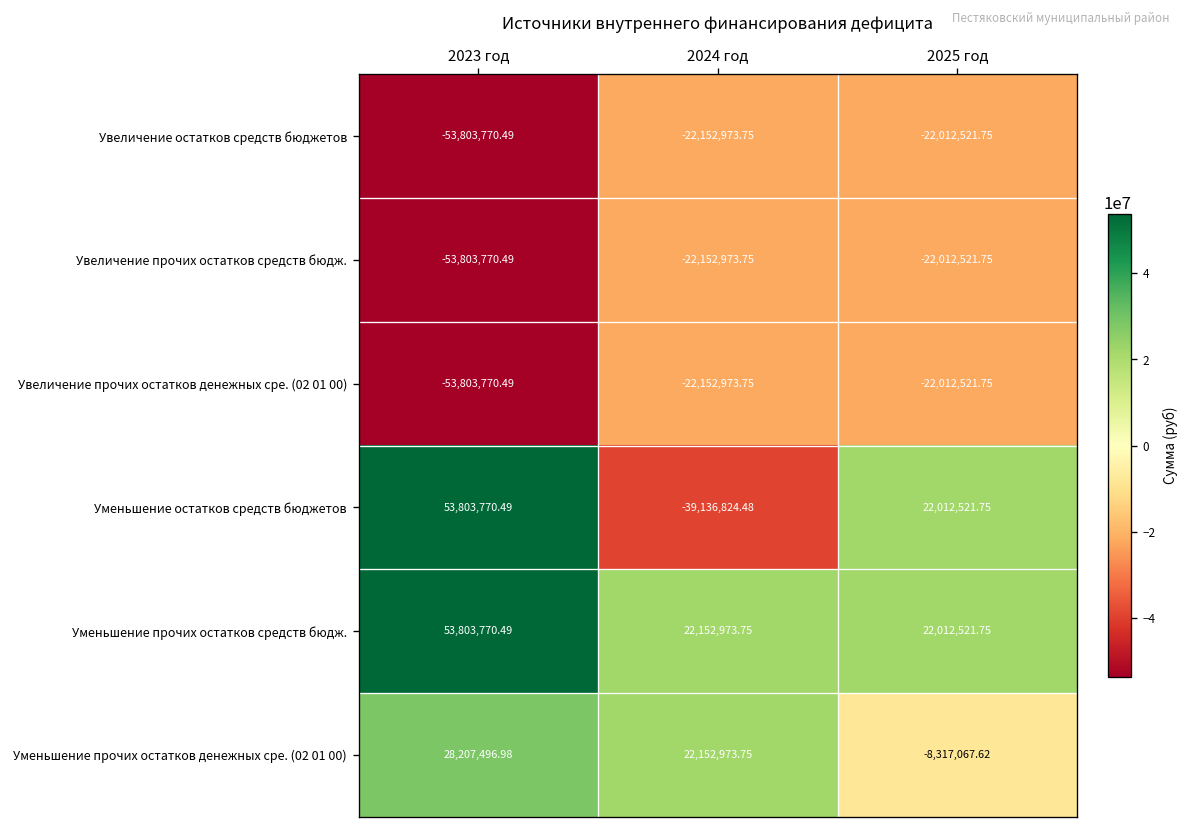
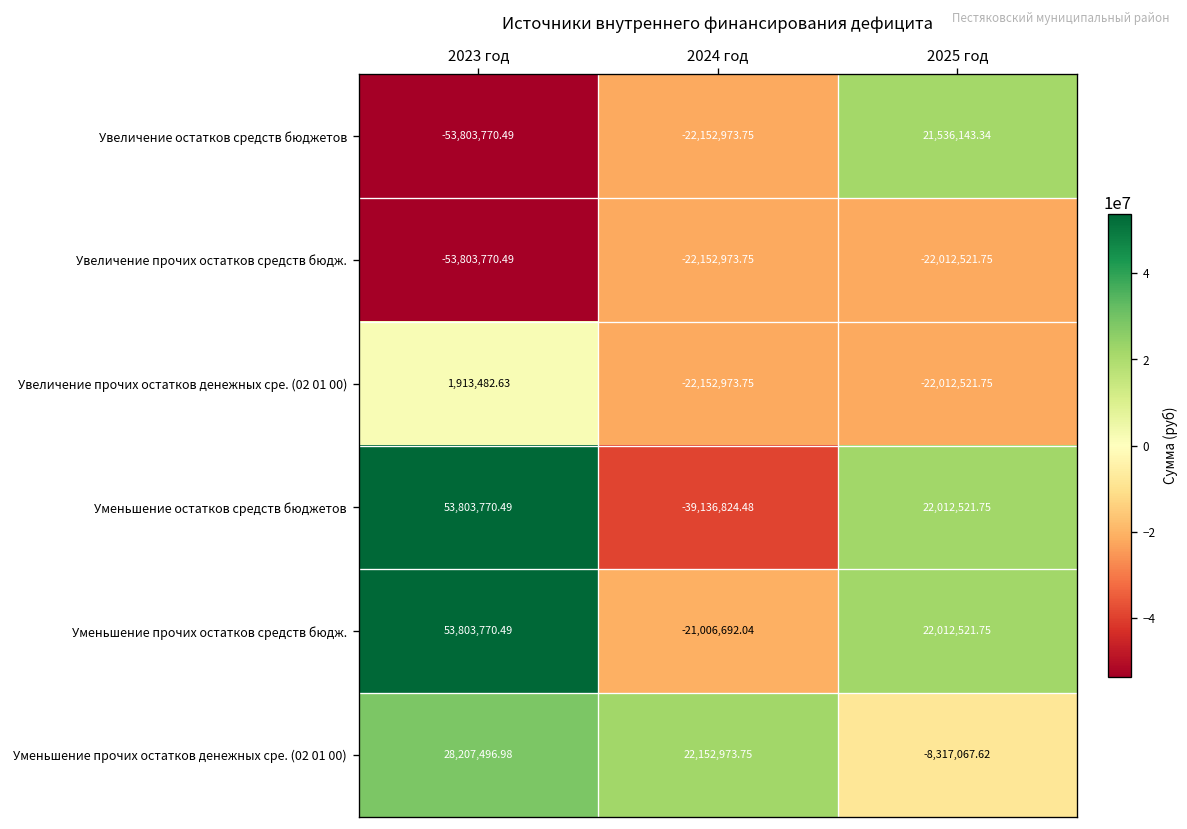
  {
    "Увеличение остатков средств бюджетов": {
      "2023 год": "-53,803,770.49",
      "2024 год": "-22,152,973.75",
-     "2025 год": "-22,012,521.75"
+     "2025 год": "21,536,143.34"
    },
    "Увеличение прочих остатков средств бюдж.": {
      "2023 год": "-53,803,770.49",
      "2024 год": "-22,152,973.75",
      "2025 год": "-22,012,521.75"
    },
    "Увеличение прочих остатков денежных сре. (02 01 00)": {
-     "2023 год": "-53,803,770.49",
+     "2023 год": "1,913,482.63",
      "2024 год": "-22,152,973.75",
      "2025 год": "-22,012,521.75"
    },
    "Уменьшение остатков средств бюджетов": {
      "2023 год": "53,803,770.49",
      "2024 год": "-39,136,824.48",
      "2025 год": "22,012,521.75"
    },
    "Уменьшение прочих остатков средств бюдж.": {
      "2023 год": "53,803,770.49",
-     "2024 год": "22,152,973.75",
+     "2024 год": "-21,006,692.04",
      "2025 год": "22,012,521.75"
    },
    "Уменьшение прочих остатков денежных сре. (02 01 00)": {
      "2023 год": "28,207,496.98",
      "2024 год": "22,152,973.75",
      "2025 год": "-8,317,067.62"
    }
  }
